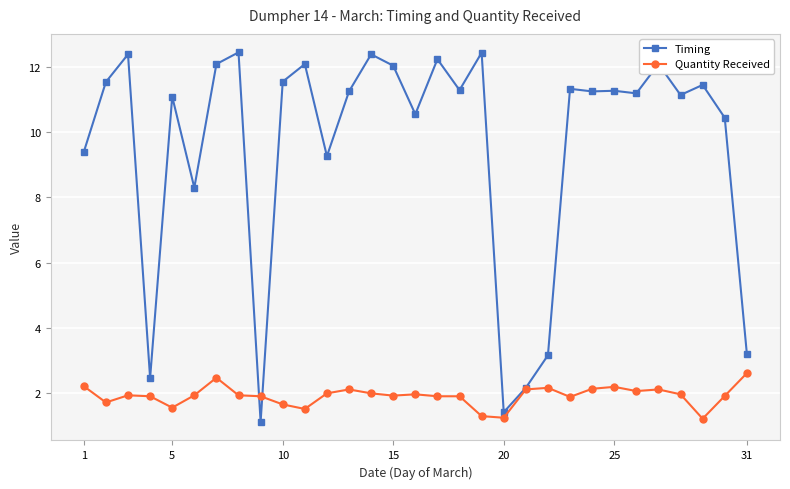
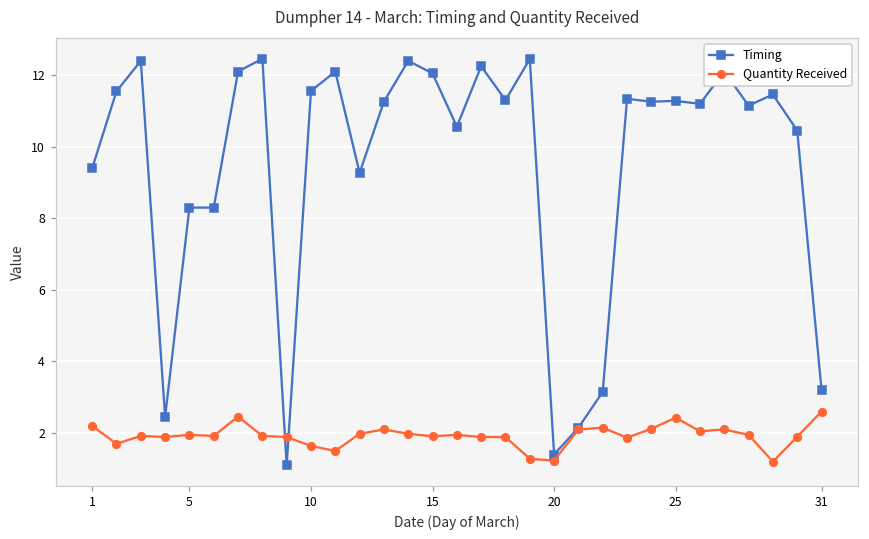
  {
    "Timing": {
      "1": 9.4,
-     "5": 11.1,
+     "5": 8.3,
      "10": 11.6,
      "15": 12.1,
      "20": 1.4,
      "25": 11.3,
      "31": 3.2
    },
    "Quantity Received": {
      "1": 2.2,
-     "5": 1.5,
+     "5": 2.0,
      "10": 1.6,
      "15": 1.9,
      "20": 1.2,
-     "25": 2.2,
+     "25": 2.4,
      "31": 2.6
    }
  }
